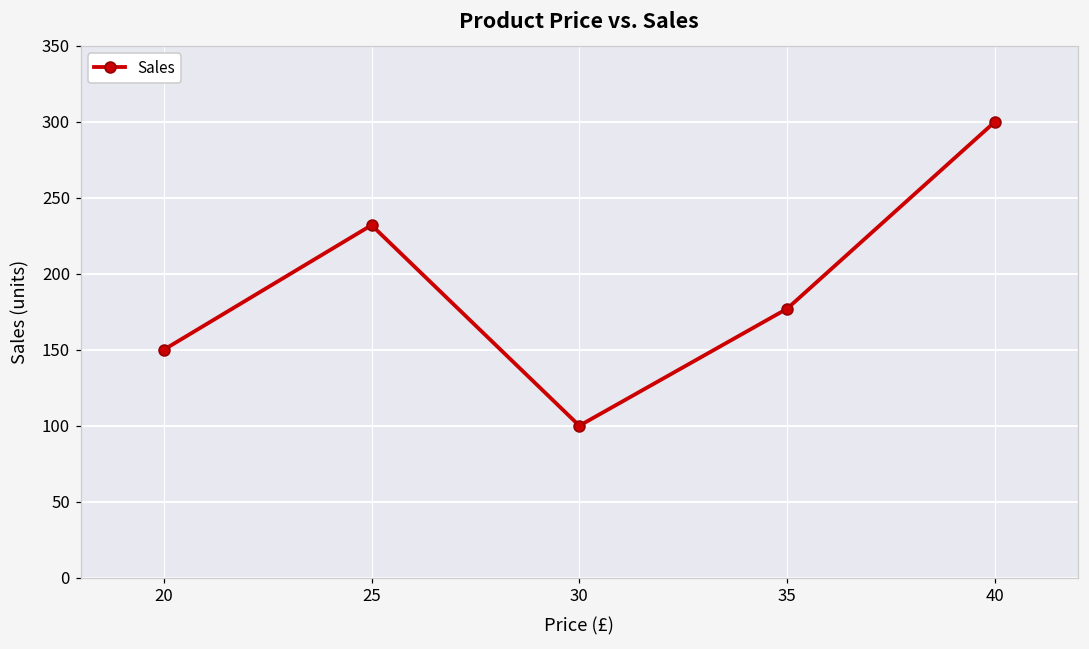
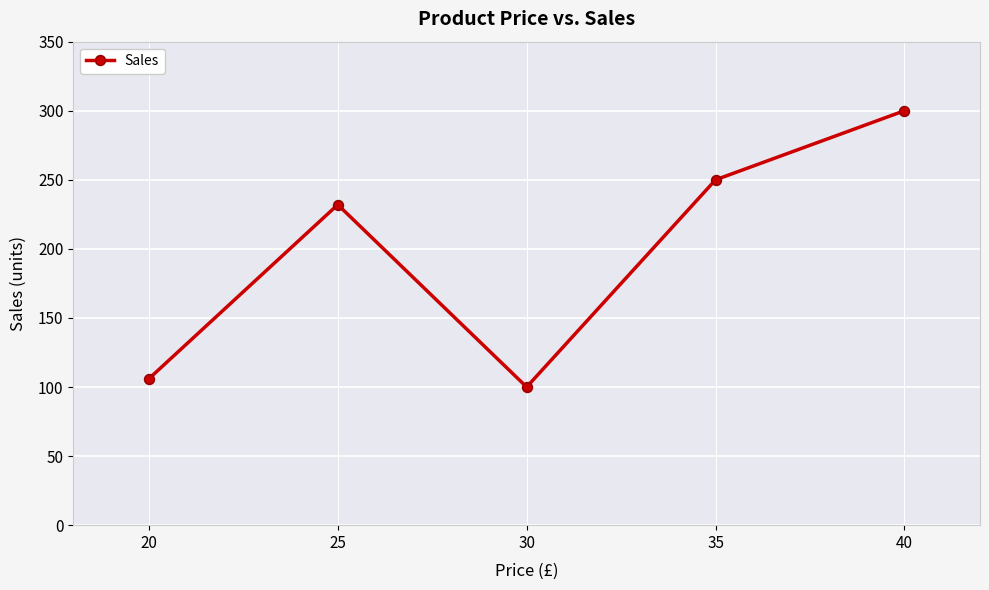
  {
-   "20": 150,
+   "20": 106,
    "25": 232,
    "30": 100,
-   "35": 177,
+   "35": 250,
    "40": 300
  }
